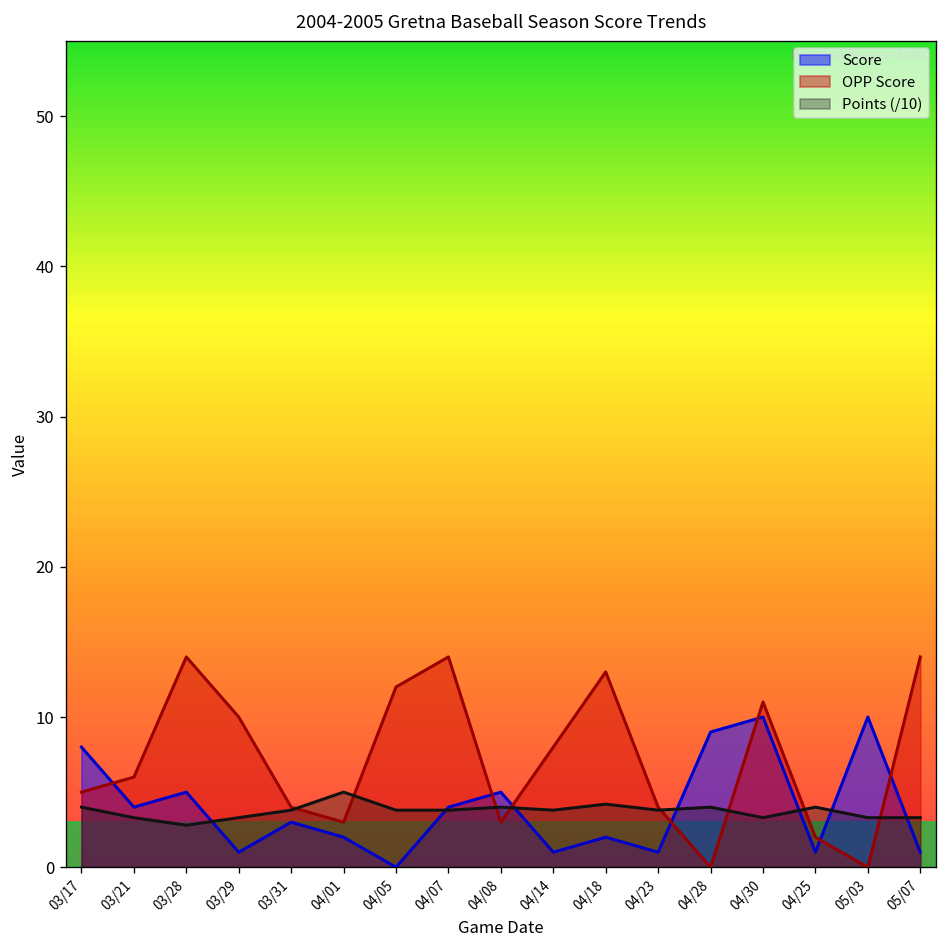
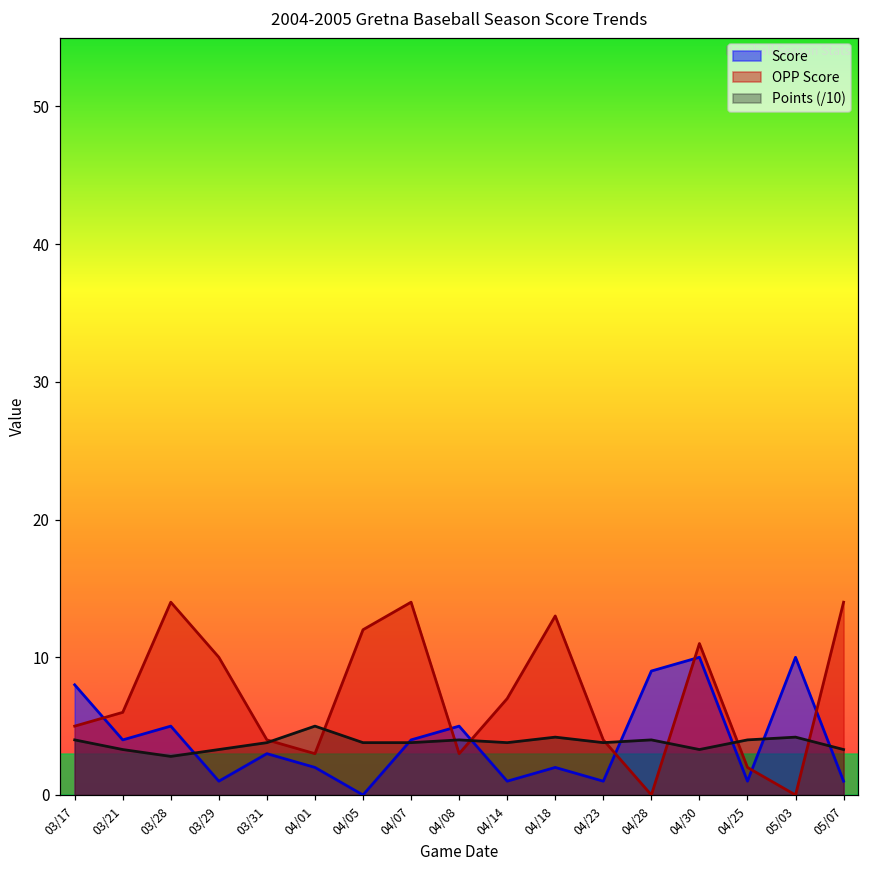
  {
    "Score": {
      "03/17": 8.0,
      "03/21": 4.0,
      "03/28": 5.0,
      "04/08": 5.0,
      "04/28": 9.0,
      "04/30": 10.0,
      "05/03": 10.0
    },
    "OPP Score": {
      "03/17": 5,
      "03/21": 6,
      "03/28": 14,
      "03/29": 10,
      "04/05": 12,
      "04/07": 14,
-     "04/14": 8,
+     "04/14": 7,
      "04/18": 13,
      "04/30": 11,
      "05/07": 14
    },
    "Points (/10)": {
      "03/17": 4.0,
      "03/21": 3.3,
      "03/29": 3.3,
      "04/01": 5.0,
      "04/05": 3.8,
      "04/08": 4.0,
      "04/14": 3.8,
      "04/18": 4.2,
      "04/28": 4.0,
      "04/30": 3.3,
      "04/25": 4.0,
-     "05/03": 3.3,
+     "05/03": 4.2,
      "05/07": 3.3
    }
  }
